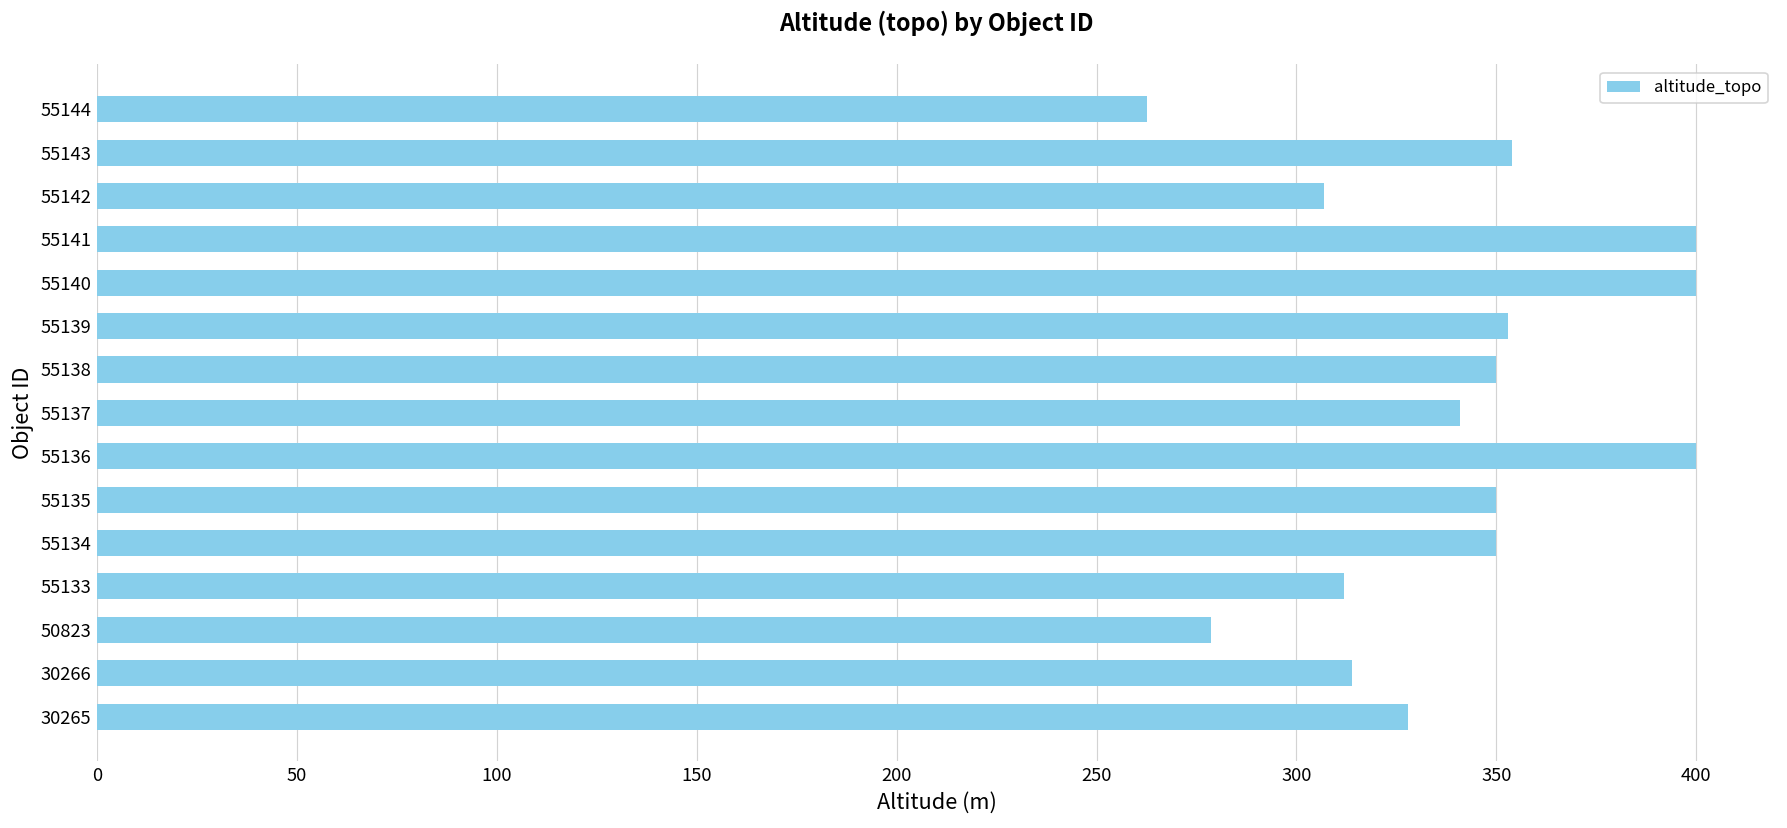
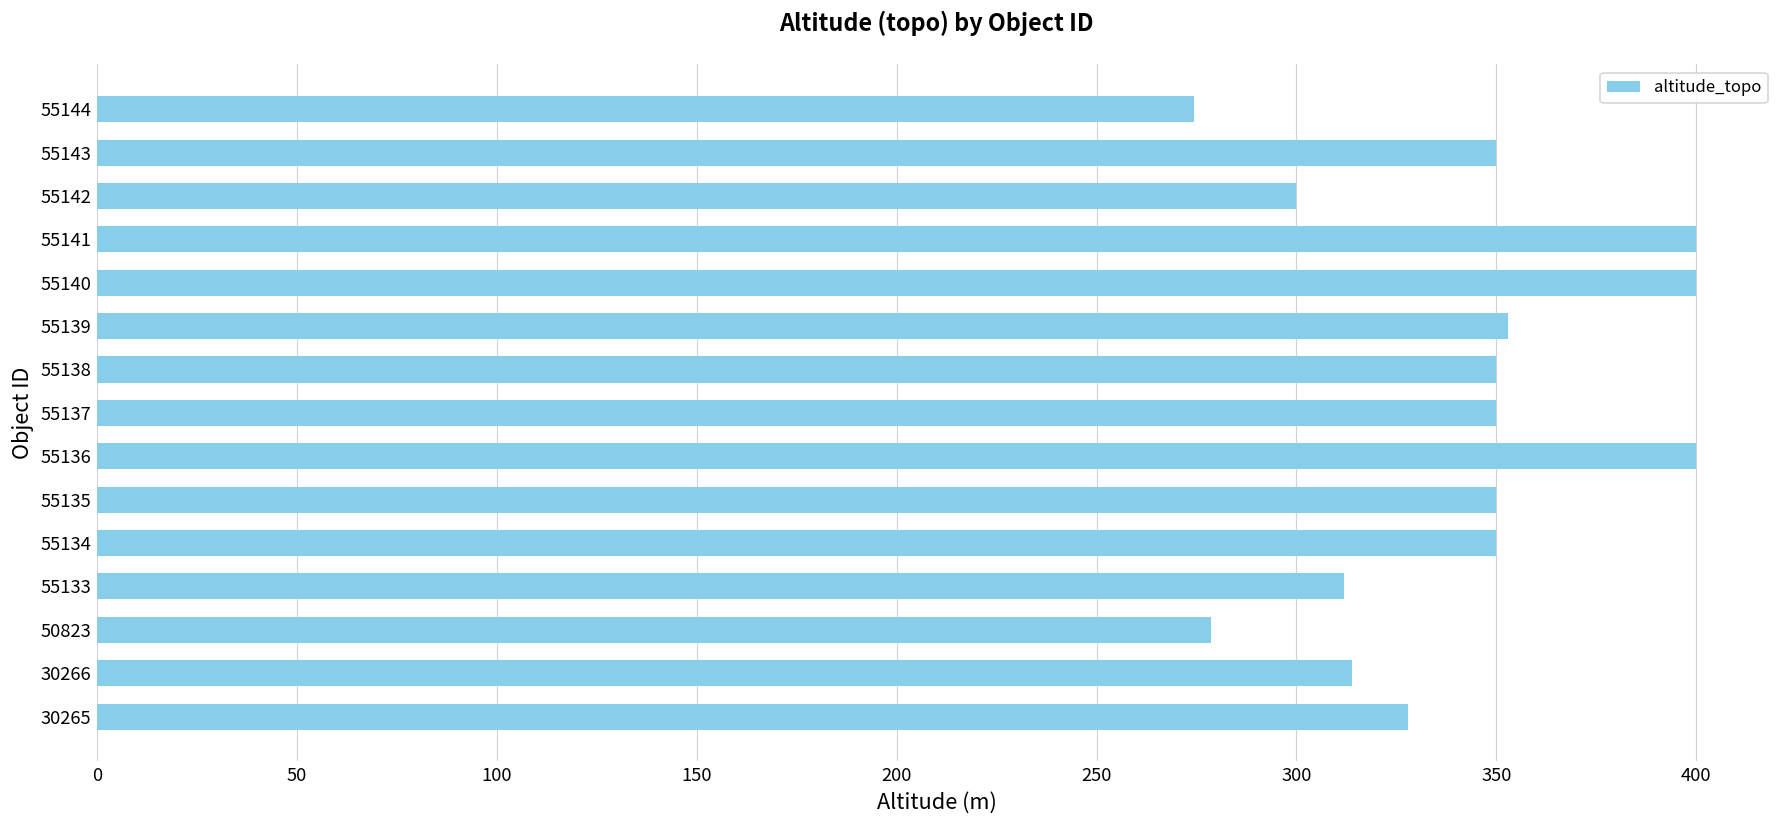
  {
-   "55144": 263,
-   "55143": 354,
-   "55142": 307,
+   "55144": 274,
+   "55143": 350,
+   "55142": 300,
    "55141": 400,
    "55140": 400,
    "55139": 353,
    "55138": 350,
-   "55137": 341,
+   "55137": 350,
    "55136": 400,
    "55135": 350,
    "55134": 350,
    "55133": 312,
    "50823": 279,
    "30266": 314,
    "30265": 328
  }
